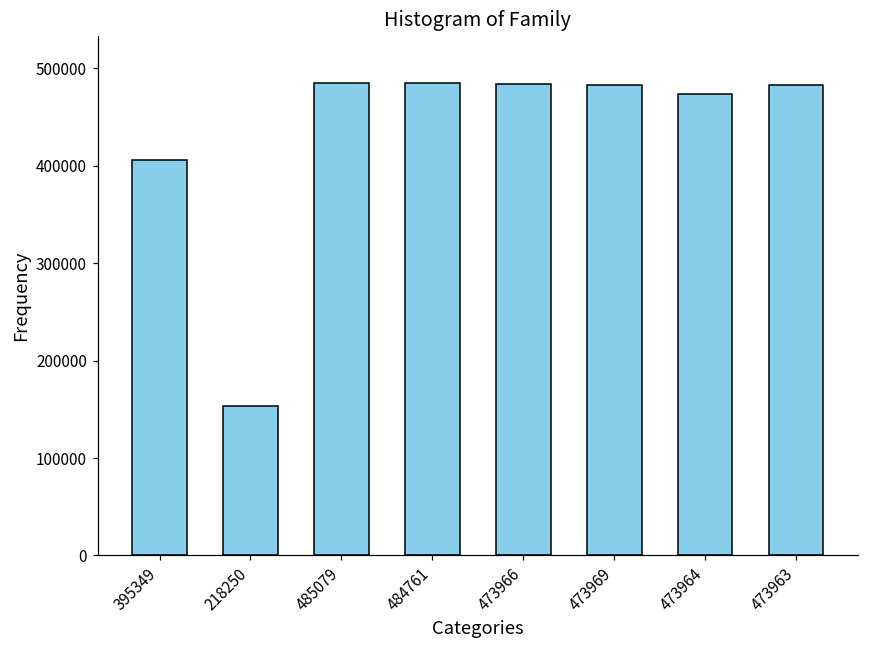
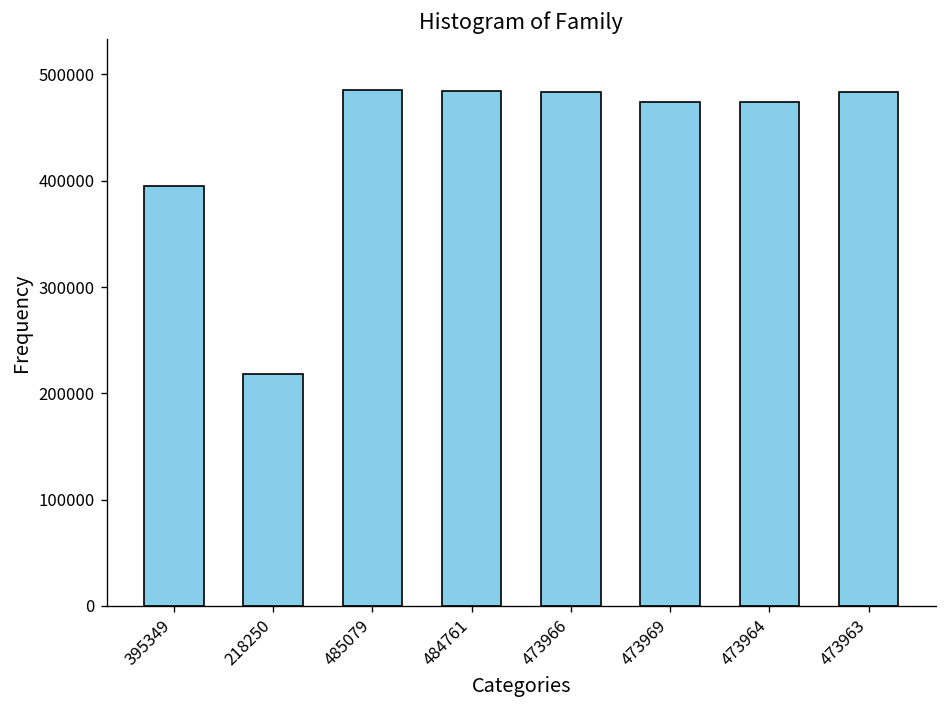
  {
-   "395349": 410000,
-   "218250": 150000,
+   "395349": 400000,
+   "218250": 220000,
    "485079": 490000,
    "484761": 480000,
    "473966": 480000,
-   "473969": 480000,
+   "473969": 470000,
    "473964": 470000,
    "473963": 480000
  }
